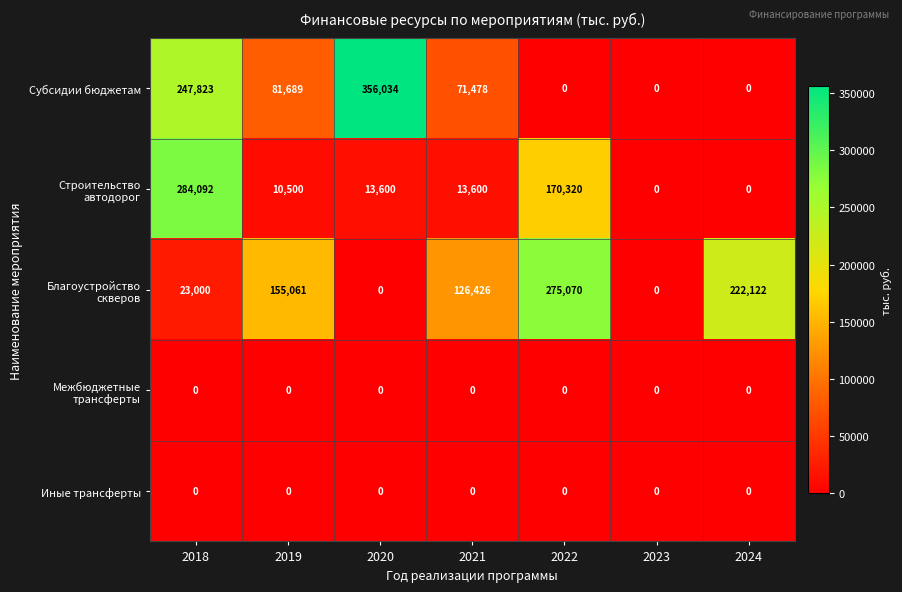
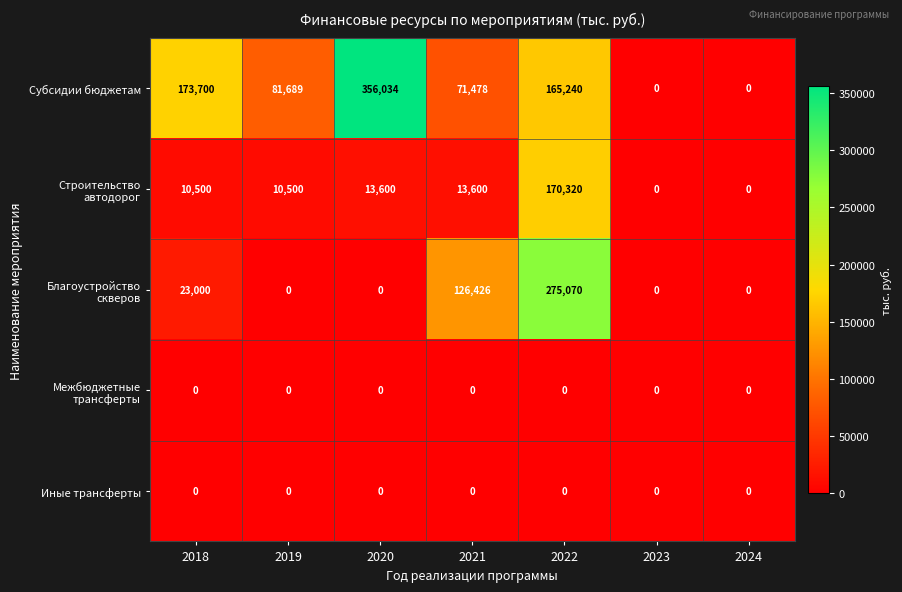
  {
    "Субсидии бюджетам": {
-     "2018": "247,823",
+     "2018": "173,700",
      "2019": "81,689",
      "2020": "356,034",
      "2021": "71,478",
-     "2022": "0",
+     "2022": "165,240",
      "2023": "0",
      "2024": "0"
    },
    "Строительство автодорог": {
-     "2018": "284,092",
+     "2018": "10,500",
      "2019": "10,500",
      "2020": "13,600",
      "2021": "13,600",
      "2022": "170,320",
      "2023": "0",
      "2024": "0"
    },
    "Благоустройство скверов": {
      "2018": "23,000",
-     "2019": "155,061",
+     "2019": "0",
      "2020": "0",
      "2021": "126,426",
      "2022": "275,070",
      "2023": "0",
-     "2024": "222,122"
+     "2024": "0"
    },
    "Межбюджетные трансферты": {
      "2018": "0",
      "2019": "0",
      "2020": "0",
      "2021": "0",
      "2022": "0",
      "2023": "0",
      "2024": "0"
    },
    "Иные трансферты": {
      "2018": "0",
      "2019": "0",
      "2020": "0",
      "2021": "0",
      "2022": "0",
      "2023": "0",
      "2024": "0"
    }
  }
